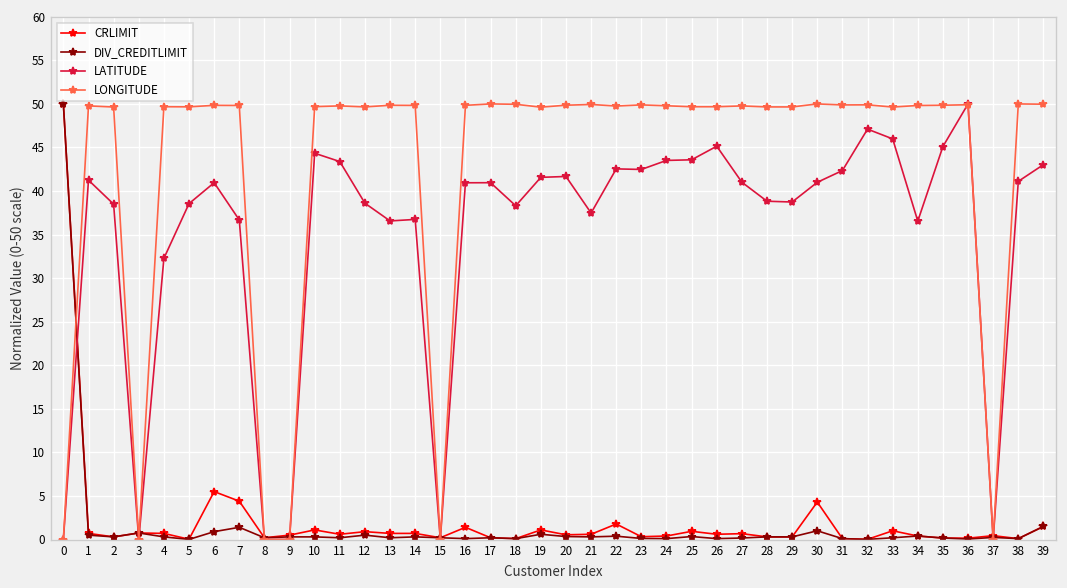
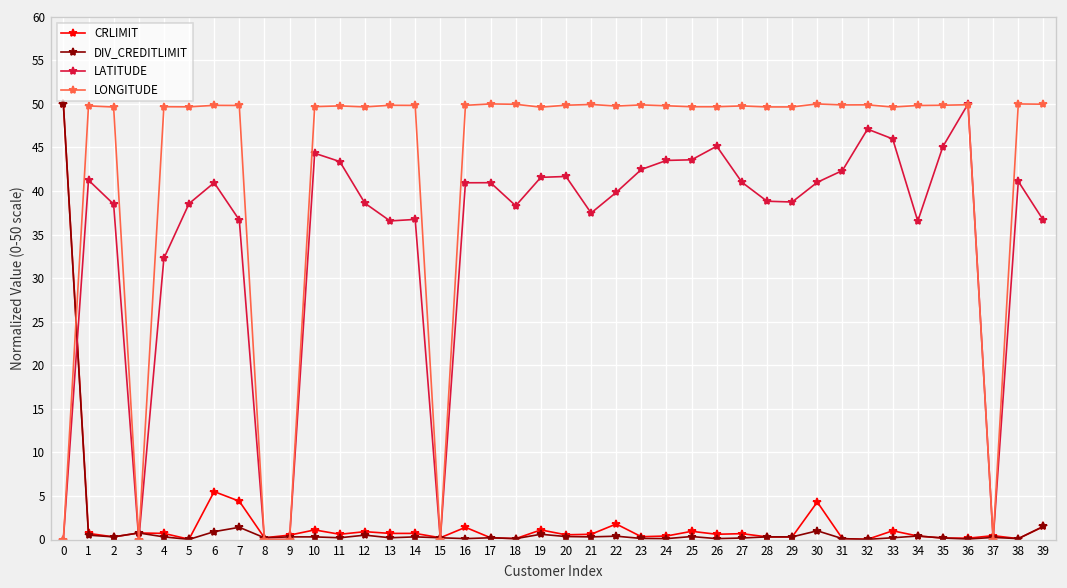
  {
    "CRLIMIT": {
      "4": 1,
      "6": 6,
      "7": 4,
      "10": 1,
      "11": 1,
      "12": 1,
      "13": 1,
      "14": 1,
      "16": 1,
      "19": 1,
      "22": 2,
      "25": 1,
      "26": 1,
      "27": 1,
      "30": 4,
      "33": 1
    },
    "DIV_CREDITLIMIT": {
      "4": 0,
      "6": 1,
      "7": 1,
      "10": 0,
      "11": 0,
      "12": 1,
      "13": 0,
      "14": 0,
      "16": 0,
      "19": 1,
      "22": 0,
      "25": 0,
      "26": 0,
      "27": 0,
      "30": 1,
      "33": 0
    },
    "LATITUDE": {
      "1": 41,
      "2": 38,
      "4": 32,
      "5": 39,
      "6": 41,
      "7": 37,
      "10": 44,
      "11": 43,
      "12": 39,
      "13": 37,
      "14": 37,
      "16": 41,
      "17": 41,
      "18": 38,
      "19": 42,
      "20": 42,
      "21": 37,
-     "22": 43,
+     "22": 40,
      "23": 42,
      "24": 44,
      "25": 44,
      "26": 45,
      "27": 41,
      "28": 39,
      "29": 39,
      "30": 41,
      "31": 42,
      "32": 47,
      "33": 46,
      "34": 37,
      "35": 45,
      "38": 41,
-     "39": 43
+     "39": 37
    },
    "LONGITUDE": {
      "1": 50,
      "2": 50,
      "4": 50,
      "5": 50,
      "6": 50,
      "7": 50,
      "10": 50,
      "11": 50,
      "12": 50,
      "13": 50,
      "14": 50,
      "16": 50,
      "17": 50,
      "18": 50,
      "19": 50,
      "20": 50,
      "21": 50,
      "22": 50,
      "23": 50,
      "24": 50,
      "25": 50,
      "26": 50,
      "27": 50,
      "28": 50,
      "29": 50,
      "30": 50,
      "31": 50,
      "32": 50,
      "33": 50,
      "34": 50,
      "35": 50,
      "38": 50,
      "39": 50
    }
  }
